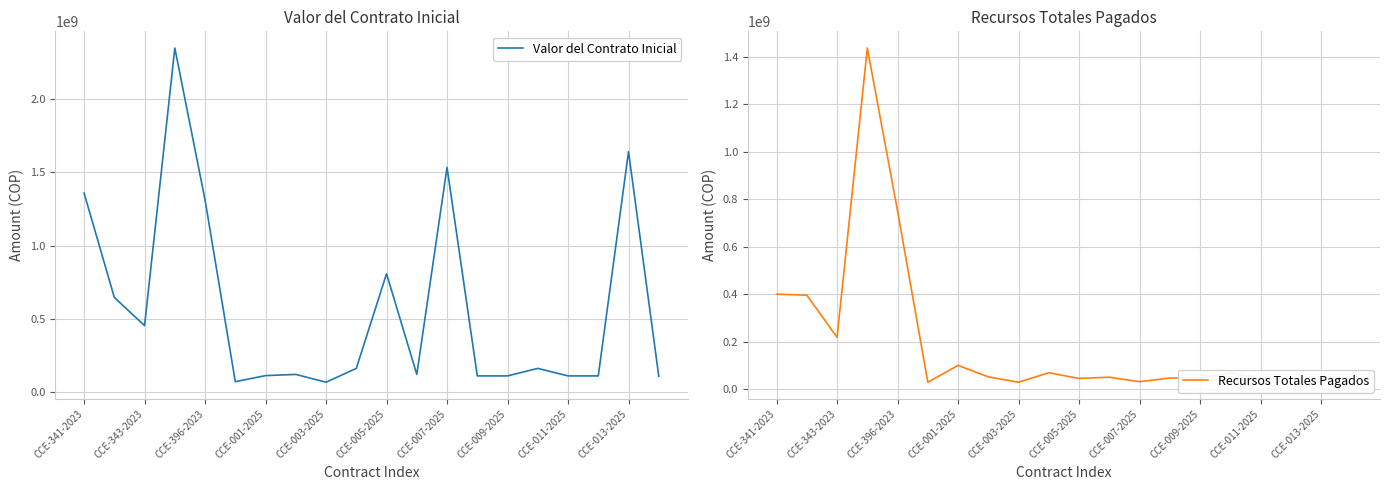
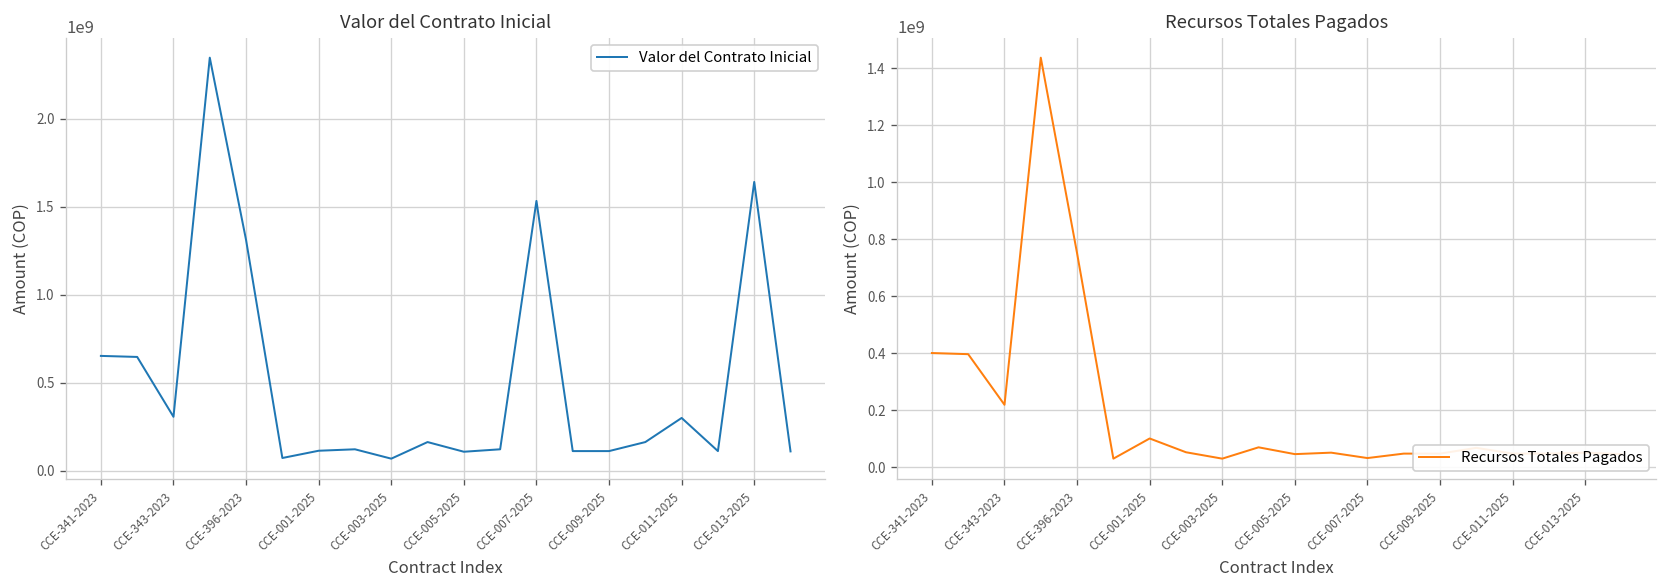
  {
    "Valor del Contrato Inicial": {
-     "CCE-341-2023": 1360000000,
-     "CCE-343-2023": 460000000,
+     "CCE-341-2023": 650000000,
+     "CCE-343-2023": 310000000,
      "CCE-396-2023": 1310000000,
      "CCE-001-2025": 110000000,
      "CCE-003-2025": 70000000,
-     "CCE-005-2025": 810000000,
+     "CCE-005-2025": 110000000,
      "CCE-007-2025": 1530000000,
      "CCE-009-2025": 110000000,
-     "CCE-011-2025": 110000000,
+     "CCE-011-2025": 300000000,
      "CCE-013-2025": 1640000000
    },
    "Recursos Totales Pagados": {
      "CCE-341-2023": 400000000,
      "CCE-343-2023": 220000000,
      "CCE-396-2023": 750000000,
      "CCE-001-2025": 100000000,
      "CCE-003-2025": 30000000,
      "CCE-005-2025": 50000000,
      "CCE-007-2025": 30000000
    }
  }
